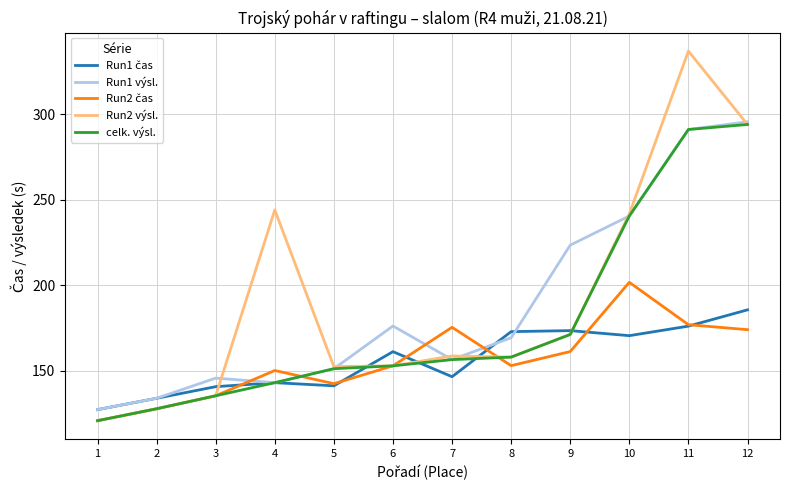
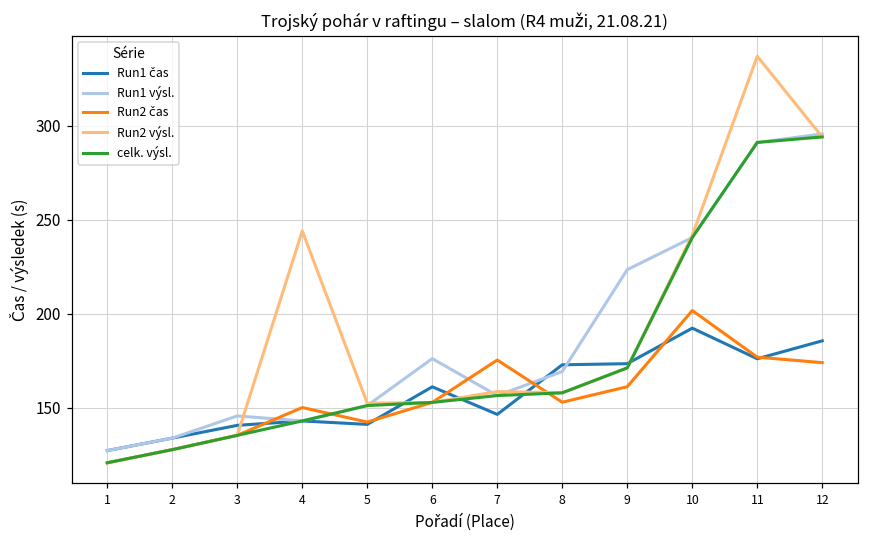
  {
    "Run1 čas": {
      "3": 141,
      "6": 161,
      "7": 147,
      "8": 173,
      "9": 174,
-     "10": 171,
+     "10": 192,
      "12": 186
    },
    "Run1 výsl.": {
      "3": 146,
      "6": 176,
      "8": 169,
      "9": 224,
      "12": 296
    },
    "Run2 čas": {
      "4": 150,
      "7": 175,
      "8": 153,
      "9": 161,
      "10": 202,
      "12": 174
    },
    "Run2 výsl.": {
      "4": 244,
      "7": 159,
      "11": 337
    }
  }
